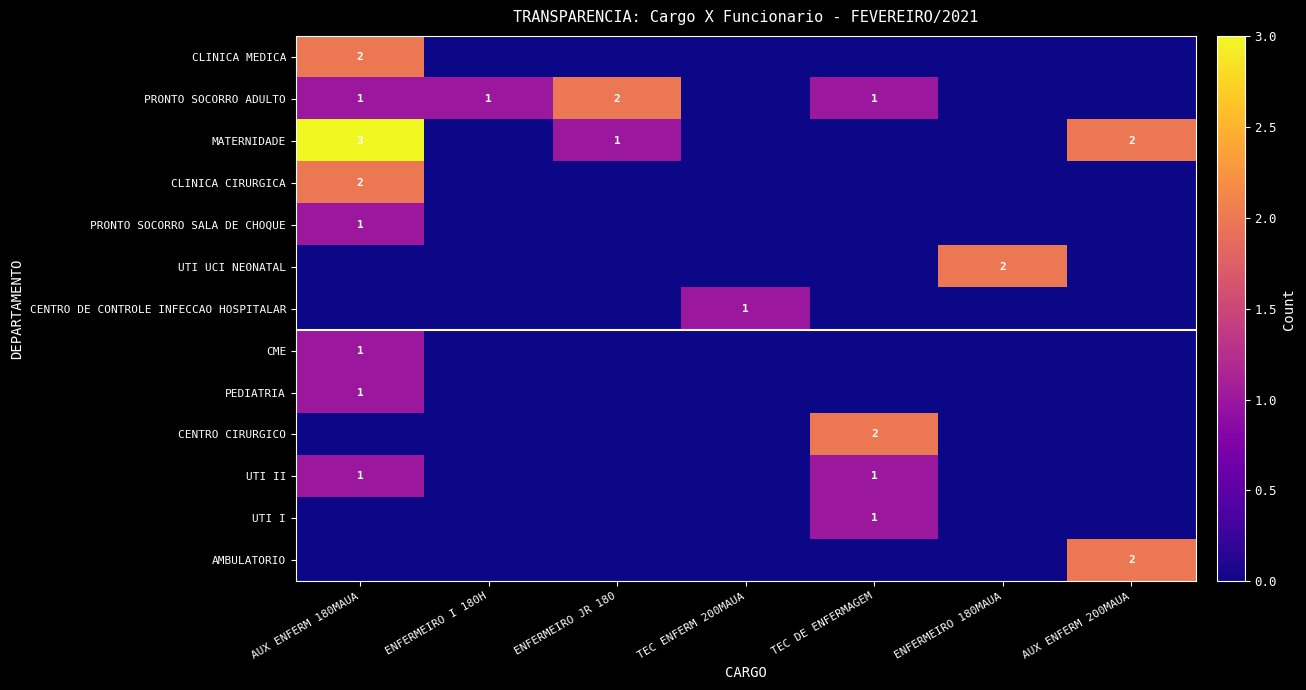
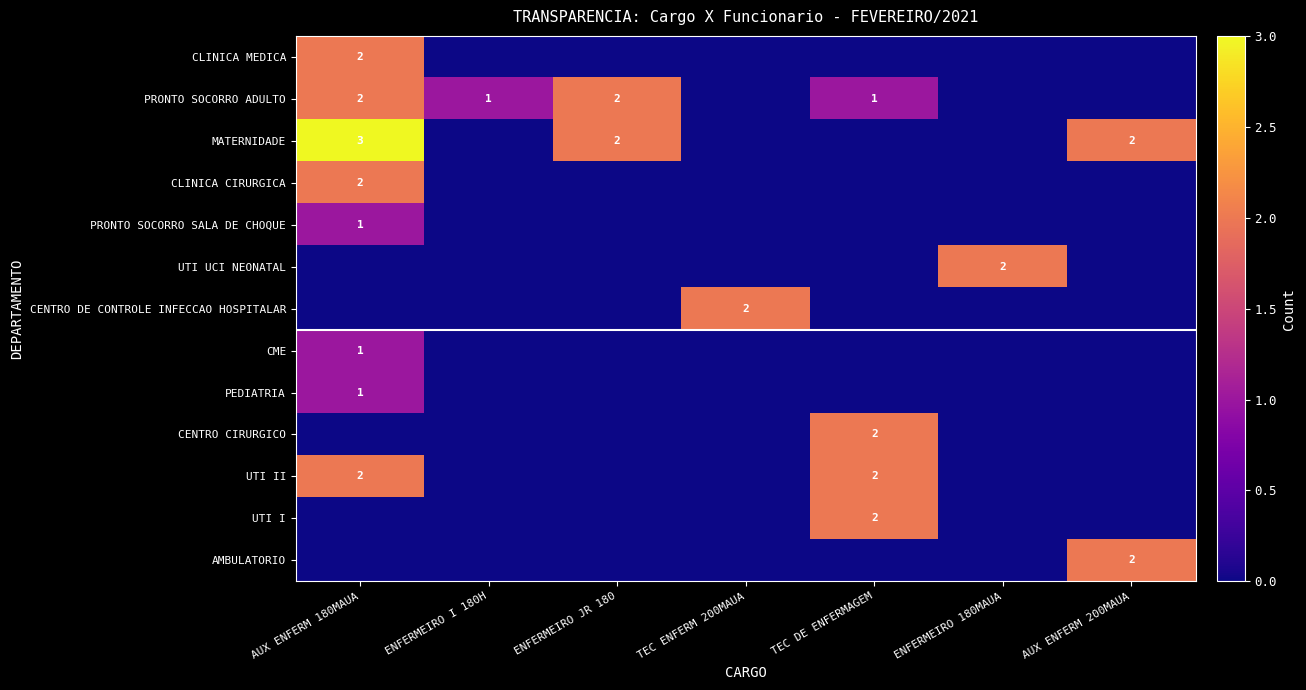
  {
    "CLINICA MEDICA": {
      "AUX ENFERM 180MAUA": 2
    },
    "PRONTO SOCORRO ADULTO": {
-     "AUX ENFERM 180MAUA": 1,
+     "AUX ENFERM 180MAUA": 2,
      "ENFERMEIRO I 180H": 1,
      "ENFERMEIRO JR 180": 2,
      "TEC DE ENFERMAGEM": 1
    },
    "MATERNIDADE": {
      "AUX ENFERM 180MAUA": 3,
-     "ENFERMEIRO JR 180": 1,
+     "ENFERMEIRO JR 180": 2,
      "AUX ENFERM 200MAUA": 2
    },
    "CLINICA CIRURGICA": {
      "AUX ENFERM 180MAUA": 2
    },
    "PRONTO SOCORRO SALA DE CHOQUE": {
      "AUX ENFERM 180MAUA": 1
    },
    "UTI UCI NEONATAL": {
      "ENFERMEIRO 180MAUA": 2
    },
    "CENTRO DE CONTROLE INFECCAO HOSPITALAR": {
-     "TEC ENFERM 200MAUA": 1
+     "TEC ENFERM 200MAUA": 2
    },
    "CME": {
      "AUX ENFERM 180MAUA": 1
    },
    "PEDIATRIA": {
      "AUX ENFERM 180MAUA": 1
    },
    "CENTRO CIRURGICO": {
      "TEC DE ENFERMAGEM": 2
    },
    "UTI II": {
-     "AUX ENFERM 180MAUA": 1,
-     "TEC DE ENFERMAGEM": 1
+     "AUX ENFERM 180MAUA": 2,
+     "TEC DE ENFERMAGEM": 2
    },
    "UTI I": {
-     "TEC DE ENFERMAGEM": 1
+     "TEC DE ENFERMAGEM": 2
    },
    "AMBULATORIO": {
      "AUX ENFERM 200MAUA": 2
    }
  }
